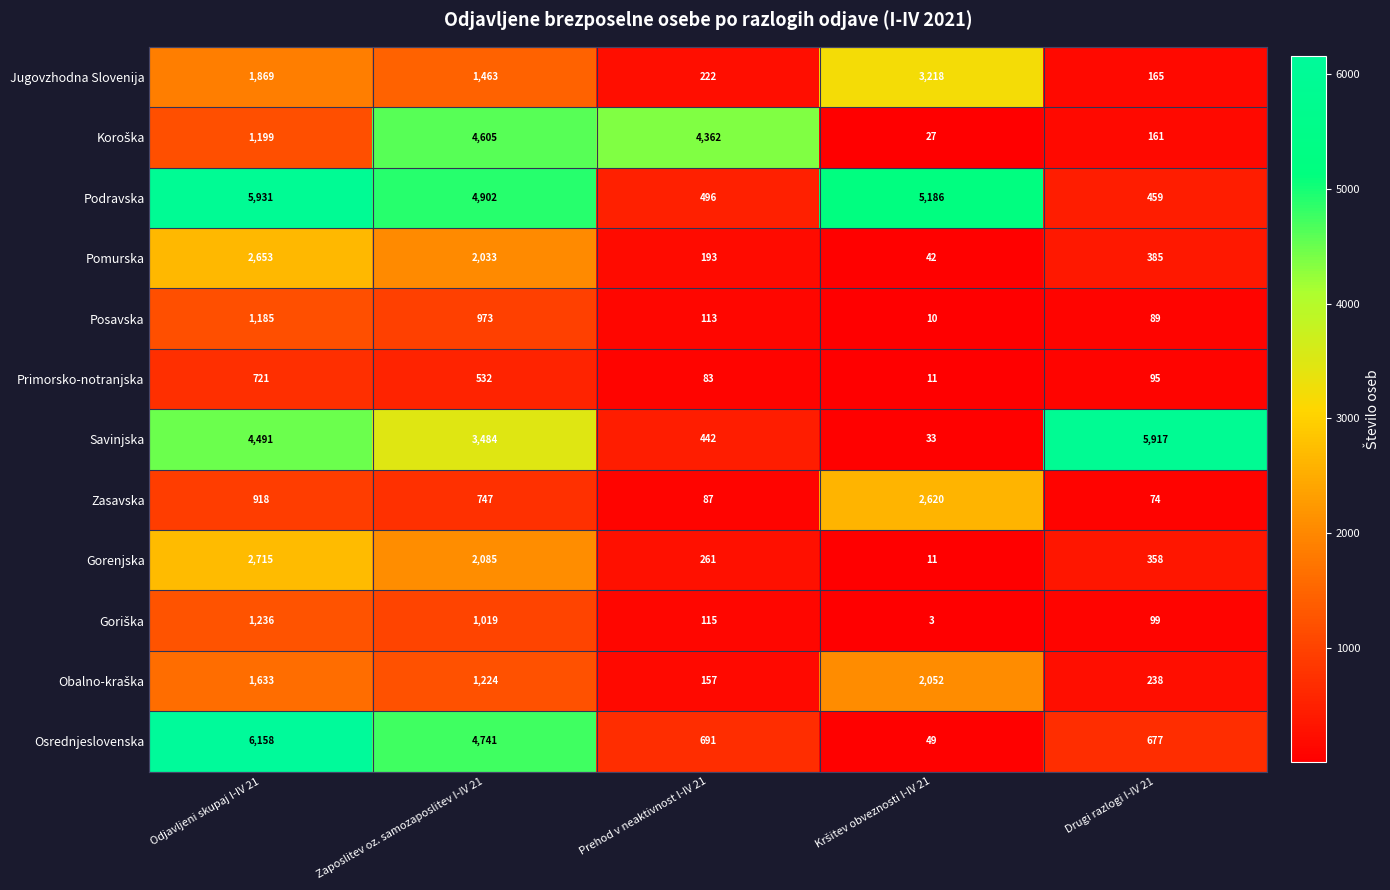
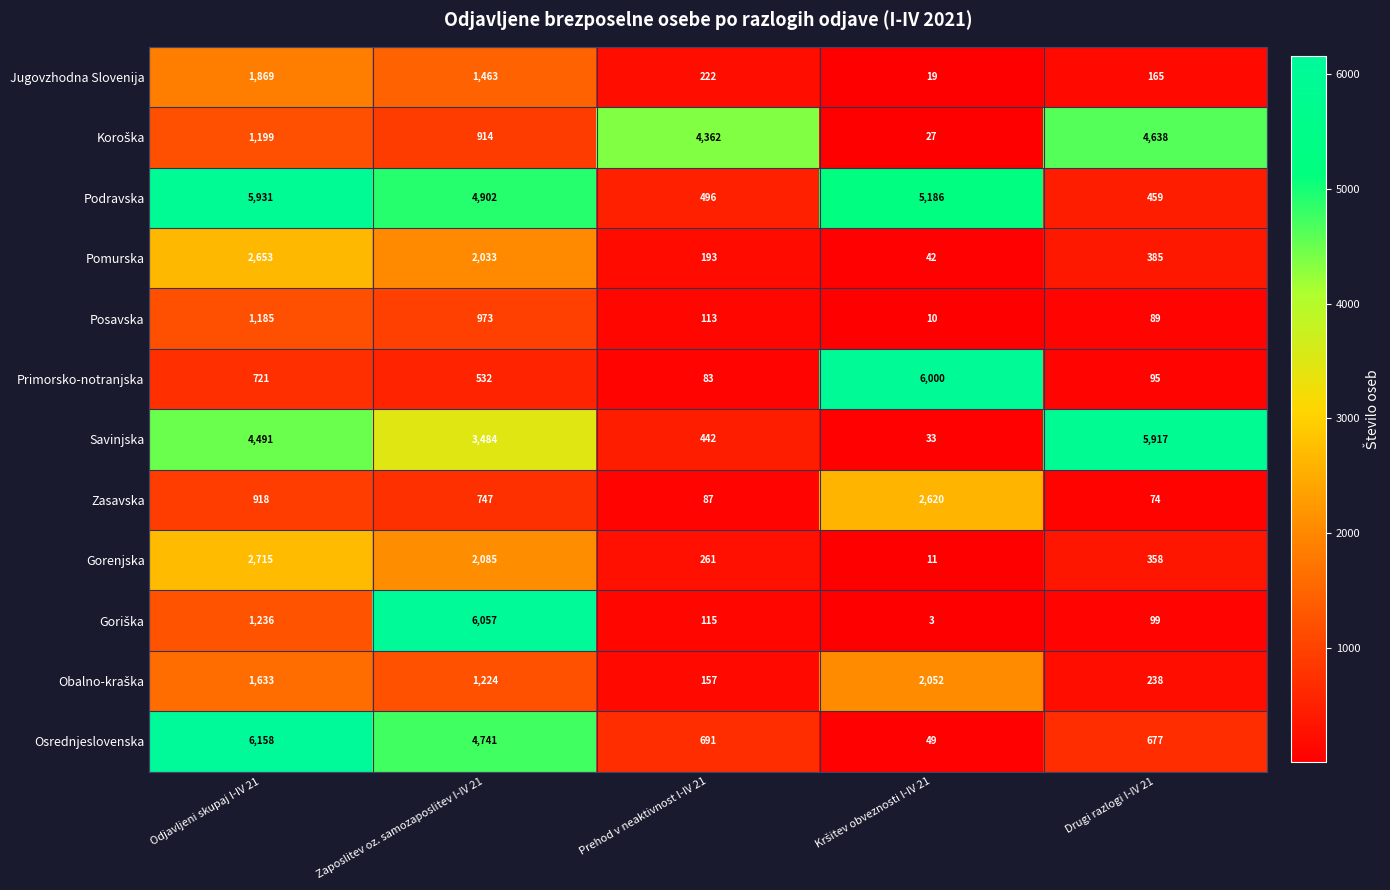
  {
    "Jugovzhodna Slovenija": {
      "Odjavljeni skupaj I-IV 21": "1,869",
      "Zaposlitev oz. samozaposlitev I-IV 21": "1,463",
      "Prehod v neaktivnost I-IV 21": "222",
-     "Kršitev obveznosti I-IV 21": "3,218",
+     "Kršitev obveznosti I-IV 21": "19",
      "Drugi razlogi I-IV 21": "165"
    },
    "Koroška": {
      "Odjavljeni skupaj I-IV 21": "1,199",
-     "Zaposlitev oz. samozaposlitev I-IV 21": "4,605",
+     "Zaposlitev oz. samozaposlitev I-IV 21": "914",
      "Prehod v neaktivnost I-IV 21": "4,362",
      "Kršitev obveznosti I-IV 21": "27",
-     "Drugi razlogi I-IV 21": "161"
+     "Drugi razlogi I-IV 21": "4,638"
    },
    "Podravska": {
      "Odjavljeni skupaj I-IV 21": "5,931",
      "Zaposlitev oz. samozaposlitev I-IV 21": "4,902",
      "Prehod v neaktivnost I-IV 21": "496",
      "Kršitev obveznosti I-IV 21": "5,186",
      "Drugi razlogi I-IV 21": "459"
    },
    "Pomurska": {
      "Odjavljeni skupaj I-IV 21": "2,653",
      "Zaposlitev oz. samozaposlitev I-IV 21": "2,033",
      "Prehod v neaktivnost I-IV 21": "193",
      "Kršitev obveznosti I-IV 21": "42",
      "Drugi razlogi I-IV 21": "385"
    },
    "Posavska": {
      "Odjavljeni skupaj I-IV 21": "1,185",
      "Zaposlitev oz. samozaposlitev I-IV 21": "973",
      "Prehod v neaktivnost I-IV 21": "113",
      "Kršitev obveznosti I-IV 21": "10",
      "Drugi razlogi I-IV 21": "89"
    },
    "Primorsko-notranjska": {
      "Odjavljeni skupaj I-IV 21": "721",
      "Zaposlitev oz. samozaposlitev I-IV 21": "532",
      "Prehod v neaktivnost I-IV 21": "83",
-     "Kršitev obveznosti I-IV 21": "11",
+     "Kršitev obveznosti I-IV 21": "6,000",
      "Drugi razlogi I-IV 21": "95"
    },
    "Savinjska": {
      "Odjavljeni skupaj I-IV 21": "4,491",
      "Zaposlitev oz. samozaposlitev I-IV 21": "3,484",
      "Prehod v neaktivnost I-IV 21": "442",
      "Kršitev obveznosti I-IV 21": "33",
      "Drugi razlogi I-IV 21": "5,917"
    },
    "Zasavska": {
      "Odjavljeni skupaj I-IV 21": "918",
      "Zaposlitev oz. samozaposlitev I-IV 21": "747",
      "Prehod v neaktivnost I-IV 21": "87",
      "Kršitev obveznosti I-IV 21": "2,620",
      "Drugi razlogi I-IV 21": "74"
    },
    "Gorenjska": {
      "Odjavljeni skupaj I-IV 21": "2,715",
      "Zaposlitev oz. samozaposlitev I-IV 21": "2,085",
      "Prehod v neaktivnost I-IV 21": "261",
      "Kršitev obveznosti I-IV 21": "11",
      "Drugi razlogi I-IV 21": "358"
    },
    "Goriška": {
      "Odjavljeni skupaj I-IV 21": "1,236",
-     "Zaposlitev oz. samozaposlitev I-IV 21": "1,019",
+     "Zaposlitev oz. samozaposlitev I-IV 21": "6,057",
      "Prehod v neaktivnost I-IV 21": "115",
      "Kršitev obveznosti I-IV 21": "3",
      "Drugi razlogi I-IV 21": "99"
    },
    "Obalno-kraška": {
      "Odjavljeni skupaj I-IV 21": "1,633",
      "Zaposlitev oz. samozaposlitev I-IV 21": "1,224",
      "Prehod v neaktivnost I-IV 21": "157",
      "Kršitev obveznosti I-IV 21": "2,052",
      "Drugi razlogi I-IV 21": "238"
    },
    "Osrednjeslovenska": {
      "Odjavljeni skupaj I-IV 21": "6,158",
      "Zaposlitev oz. samozaposlitev I-IV 21": "4,741",
      "Prehod v neaktivnost I-IV 21": "691",
      "Kršitev obveznosti I-IV 21": "49",
      "Drugi razlogi I-IV 21": "677"
    }
  }
